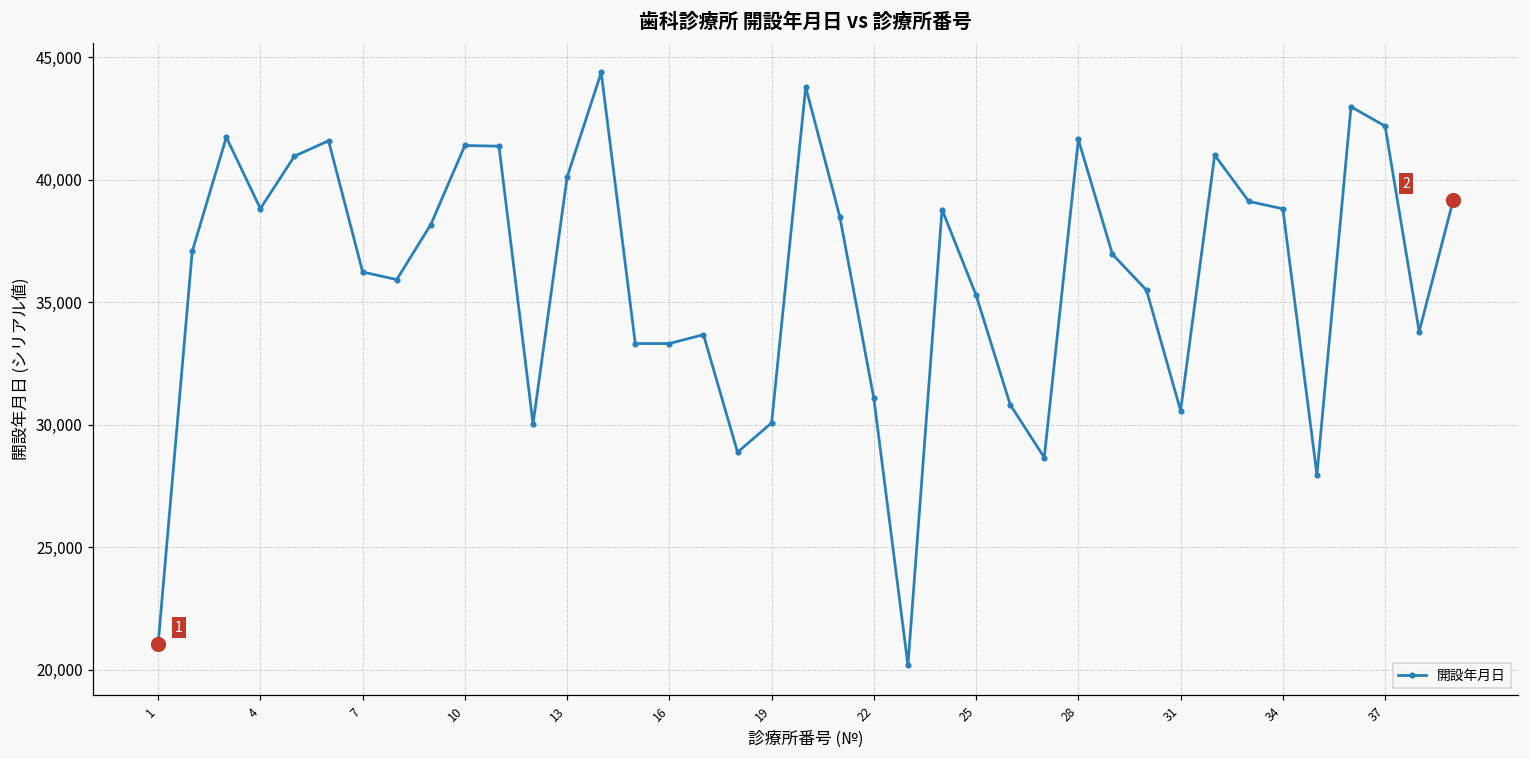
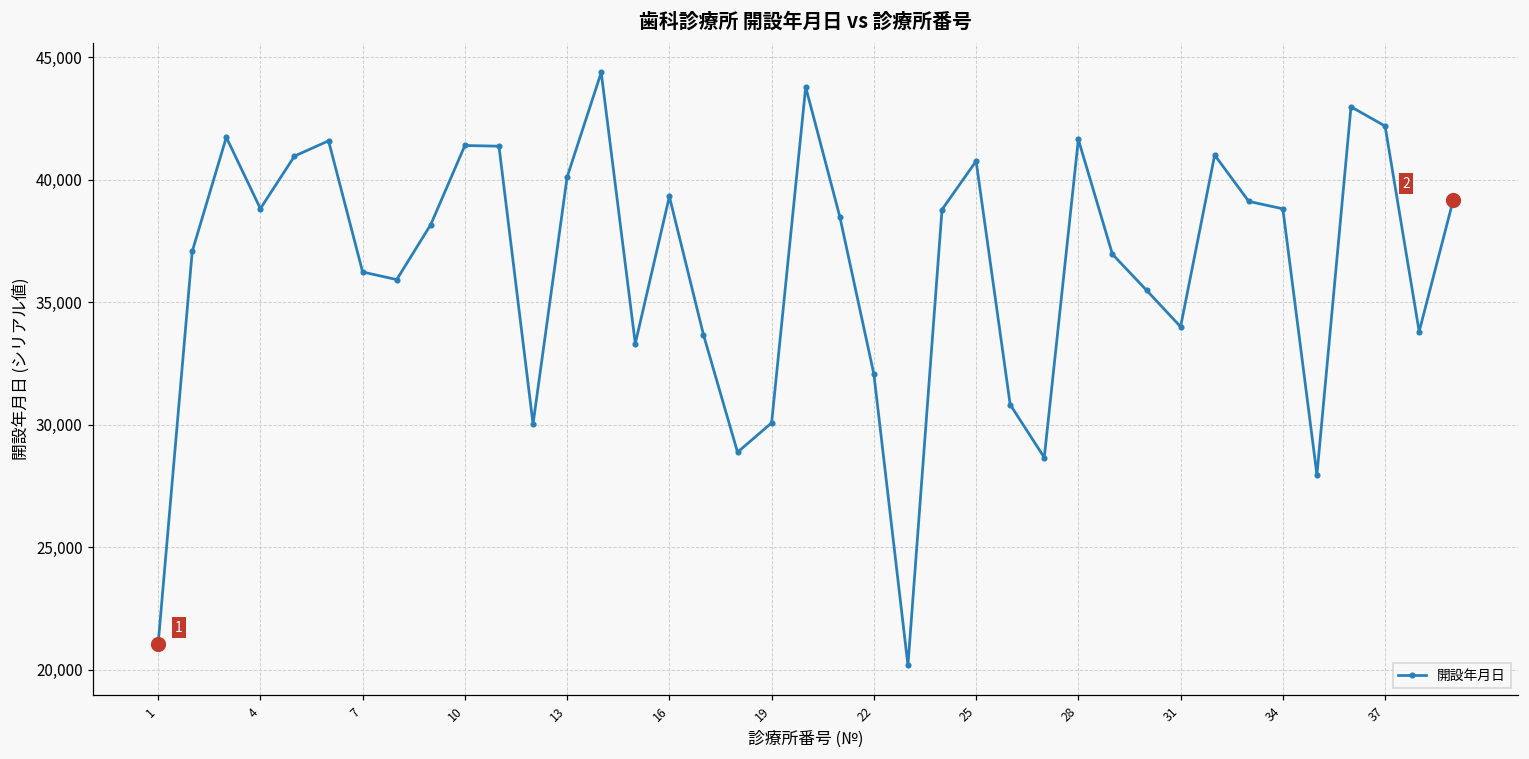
  {
    "開設年月日": {
      "4": "38,800",
      "7": "36,200",
      "10": "41,400",
      "13": "40,100",
-     "16": "33,300",
+     "16": "39,300",
      "19": "30,100",
-     "22": "31,100",
-     "25": "35,300",
+     "22": "32,100",
+     "25": "40,800",
      "28": "41,600",
-     "31": "30,600",
+     "31": "34,000",
      "34": "38,800",
      "37": "42,200"
    }
  }
